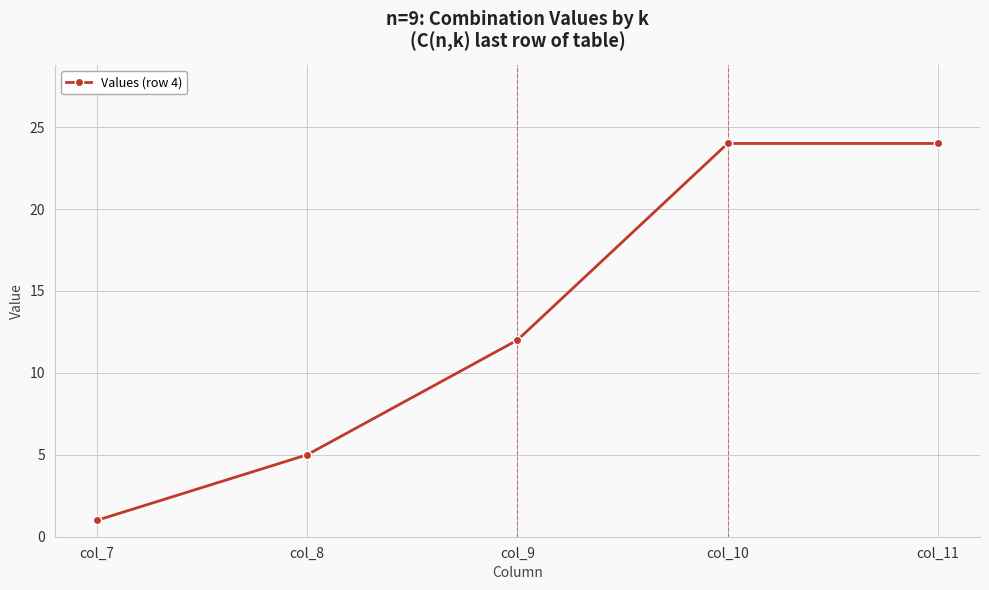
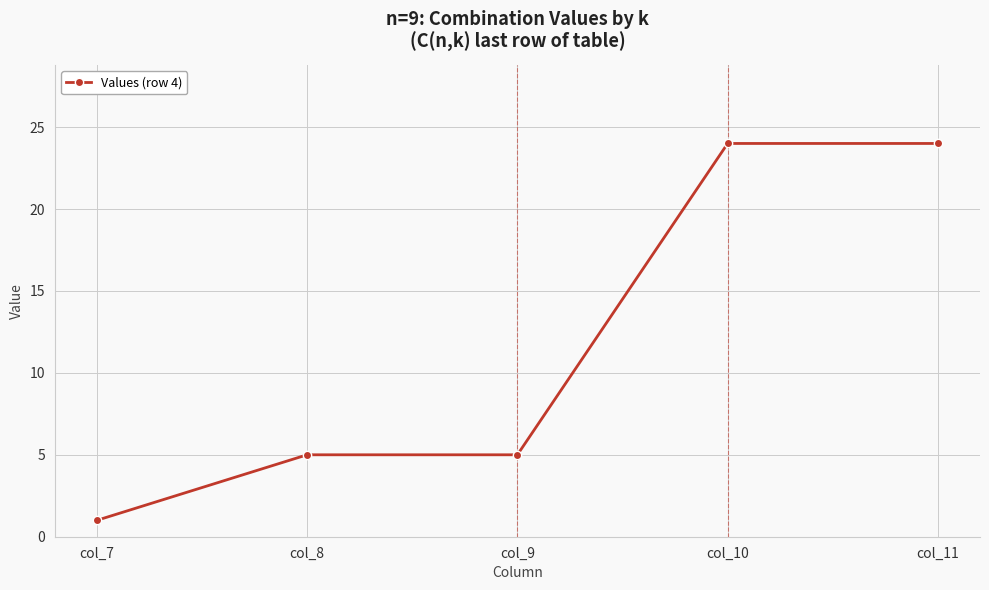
  {
    "col_7": 1,
    "col_8": 5,
-   "col_9": 12,
+   "col_9": 5,
    "col_10": 24,
    "col_11": 24
  }
